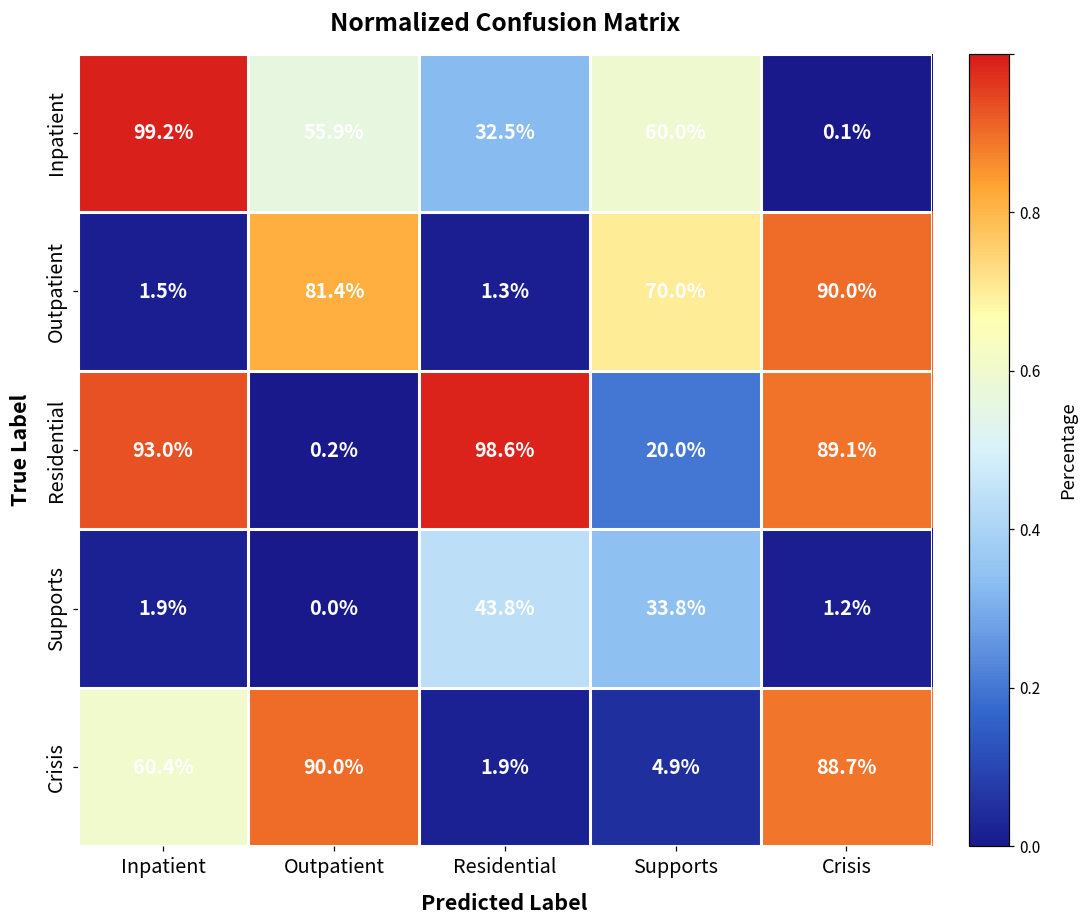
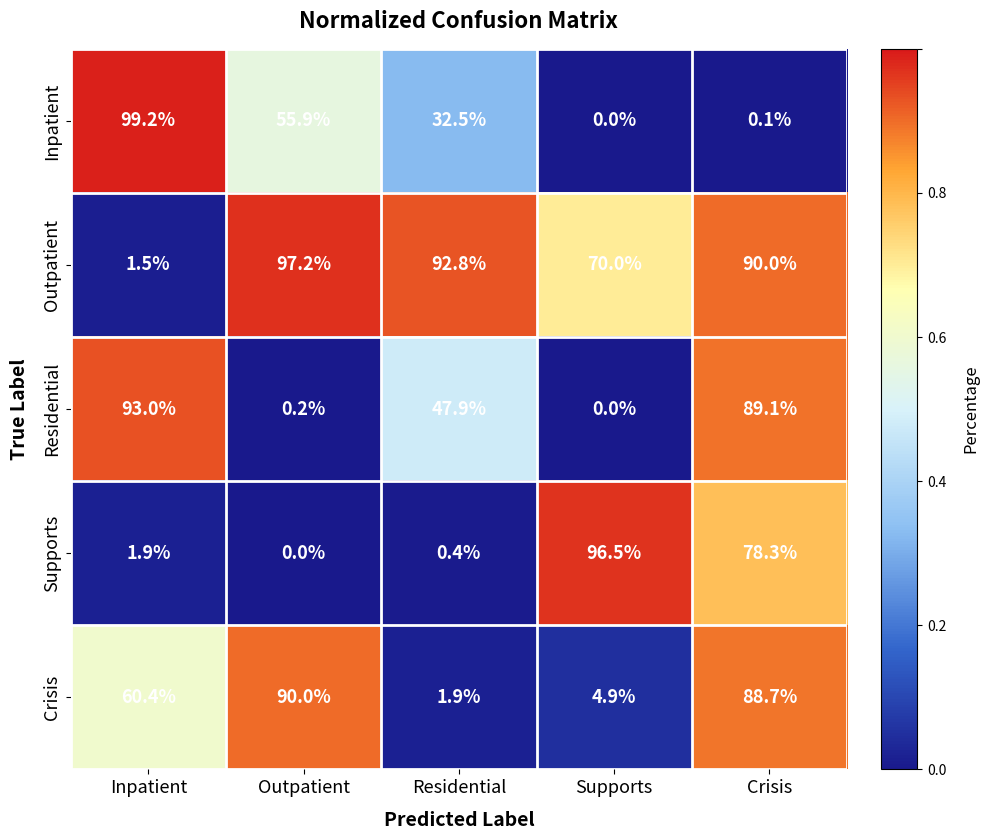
  {
    "Inpatient": {
      "Inpatient": "99.2%",
      "Residential": "32.5%",
-     "Supports": "60.0%",
+     "Supports": "0.0%",
      "Crisis": "0.1%"
    },
    "Outpatient": {
      "Inpatient": "1.5%",
-     "Outpatient": "81.4%",
-     "Residential": "1.3%",
+     "Outpatient": "97.2%",
+     "Residential": "92.8%",
      "Supports": "70.0%",
      "Crisis": "90.0%"
    },
    "Residential": {
      "Inpatient": "93.0%",
      "Outpatient": "0.2%",
-     "Residential": "98.6%",
-     "Supports": "20.0%",
+     "Residential": "47.9%",
+     "Supports": "0.0%",
      "Crisis": "89.1%"
    },
    "Supports": {
      "Inpatient": "1.9%",
      "Outpatient": "0.0%",
-     "Residential": "43.8%",
-     "Supports": "33.8%",
-     "Crisis": "1.2%"
+     "Residential": "0.4%",
+     "Supports": "96.5%",
+     "Crisis": "78.3%"
    },
    "Crisis": {
      "Inpatient": "60.4%",
      "Outpatient": "90.0%",
      "Residential": "1.9%",
      "Supports": "4.9%",
      "Crisis": "88.7%"
    }
  }
